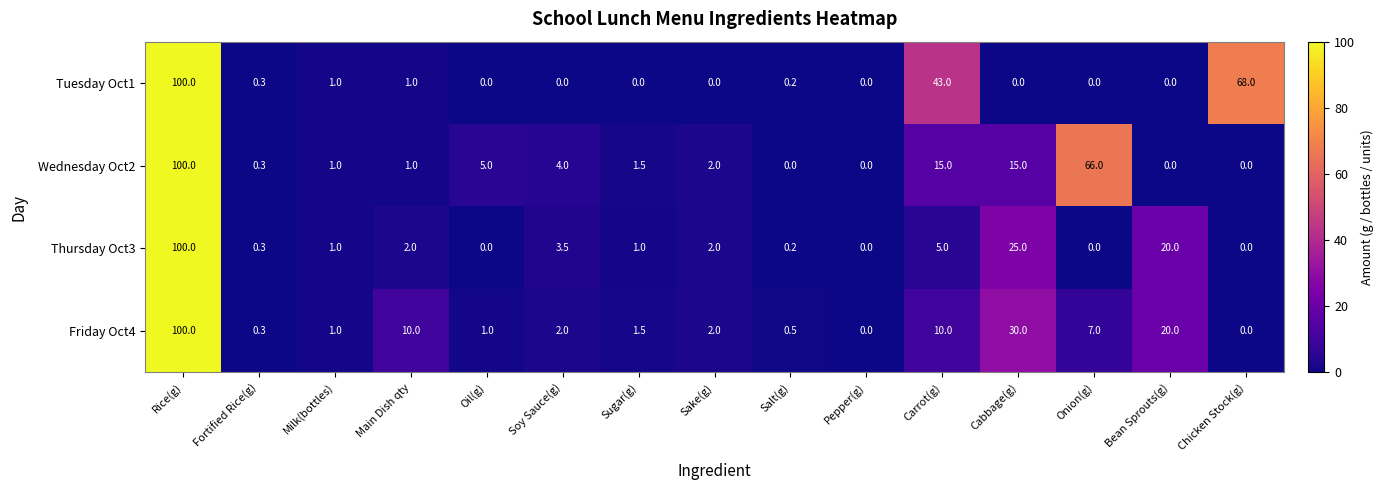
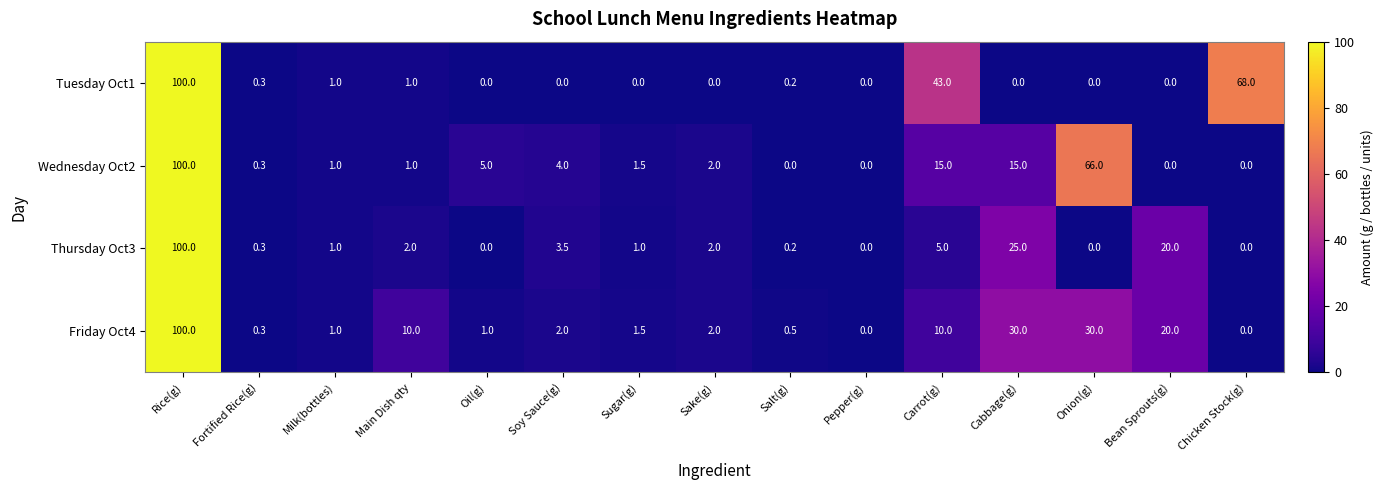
  {
    "Tuesday Oct1": {
      "Rice(g)": 100.0,
      "Fortified Rice(g)": 0.3,
      "Milk(bottles)": 1.0,
      "Main Dish qty": 1.0,
      "Oil(g)": 0.0,
      "Soy Sauce(g)": 0.0,
      "Sugar(g)": 0.0,
      "Sake(g)": 0.0,
      "Salt(g)": 0.2,
      "Pepper(g)": 0.0,
      "Carrot(g)": 43.0,
      "Cabbage(g)": 0.0,
      "Onion(g)": 0.0,
      "Bean Sprouts(g)": 0.0,
      "Chicken Stock(g)": 68.0
    },
    "Wednesday Oct2": {
      "Rice(g)": 100.0,
      "Fortified Rice(g)": 0.3,
      "Milk(bottles)": 1.0,
      "Main Dish qty": 1.0,
      "Oil(g)": 5.0,
      "Soy Sauce(g)": 4.0,
      "Sugar(g)": 1.5,
      "Sake(g)": 2.0,
      "Salt(g)": 0.0,
      "Pepper(g)": 0.0,
      "Carrot(g)": 15.0,
      "Cabbage(g)": 15.0,
      "Onion(g)": 66.0,
      "Bean Sprouts(g)": 0.0,
      "Chicken Stock(g)": 0.0
    },
    "Thursday Oct3": {
      "Rice(g)": 100.0,
      "Fortified Rice(g)": 0.3,
      "Milk(bottles)": 1.0,
      "Main Dish qty": 2.0,
      "Oil(g)": 0.0,
      "Soy Sauce(g)": 3.5,
      "Sugar(g)": 1.0,
      "Sake(g)": 2.0,
      "Salt(g)": 0.2,
      "Pepper(g)": 0.0,
      "Carrot(g)": 5.0,
      "Cabbage(g)": 25.0,
      "Onion(g)": 0.0,
      "Bean Sprouts(g)": 20.0,
      "Chicken Stock(g)": 0.0
    },
    "Friday Oct4": {
      "Rice(g)": 100.0,
      "Fortified Rice(g)": 0.3,
      "Milk(bottles)": 1.0,
      "Main Dish qty": 10.0,
      "Oil(g)": 1.0,
      "Soy Sauce(g)": 2.0,
      "Sugar(g)": 1.5,
      "Sake(g)": 2.0,
      "Salt(g)": 0.5,
      "Pepper(g)": 0.0,
      "Carrot(g)": 10.0,
      "Cabbage(g)": 30.0,
-     "Onion(g)": 7.0,
+     "Onion(g)": 30.0,
      "Bean Sprouts(g)": 20.0,
      "Chicken Stock(g)": 0.0
    }
  }
